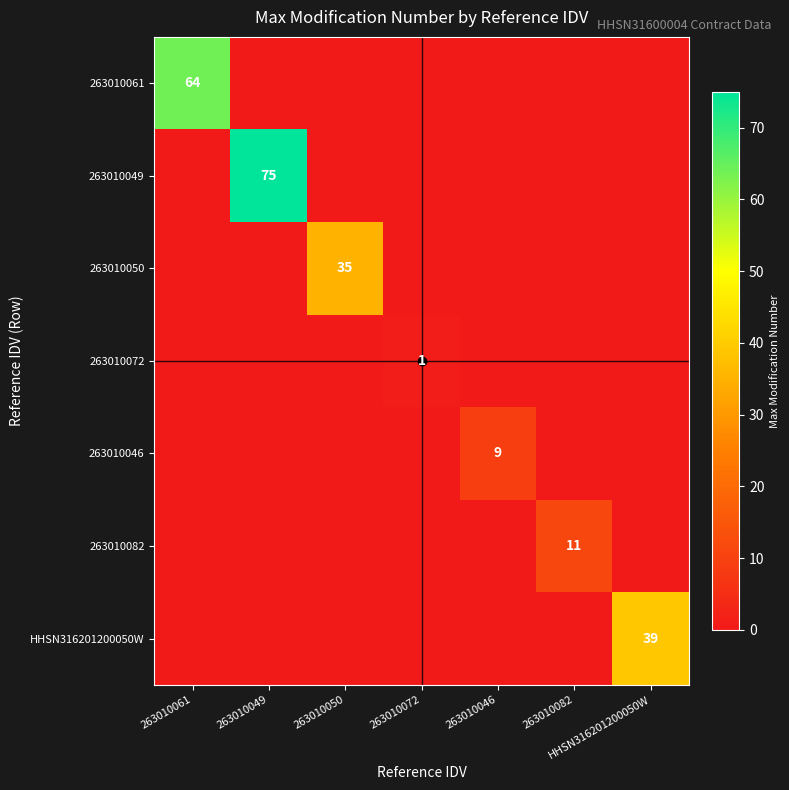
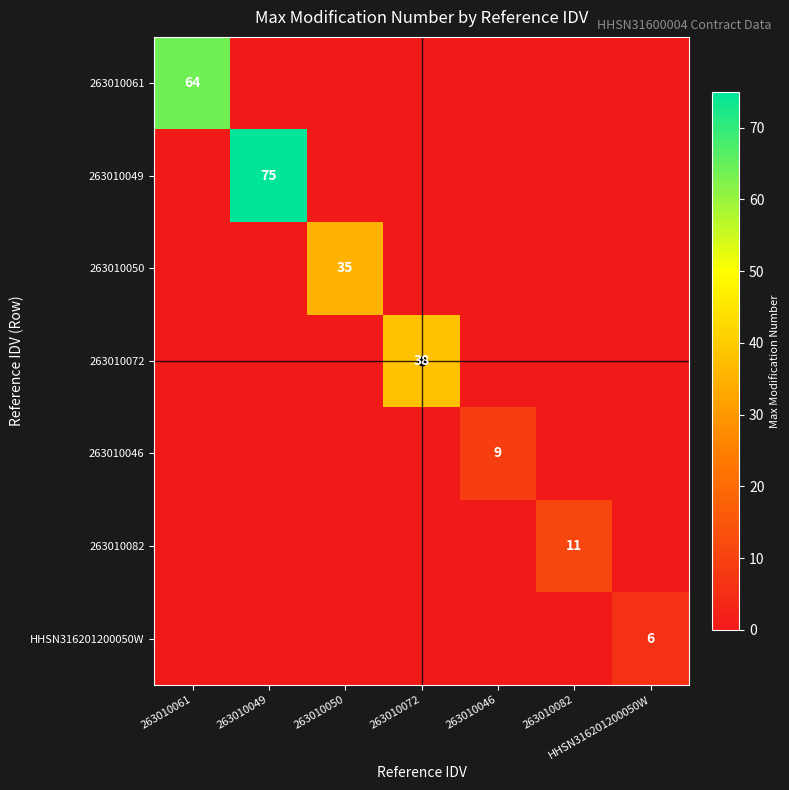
  {
    "263010061": {
      "263010061": 64
    },
    "263010049": {
      "263010049": 75
    },
    "263010050": {
      "263010050": 35
    },
    "263010072": {
-     "263010072": 1
+     "263010072": 38
    },
    "263010046": {
      "263010046": 9
    },
    "263010082": {
      "263010082": 11
    },
    "HHSN316201200050W": {
-     "HHSN316201200050W": 39
+     "HHSN316201200050W": 6
    }
  }
